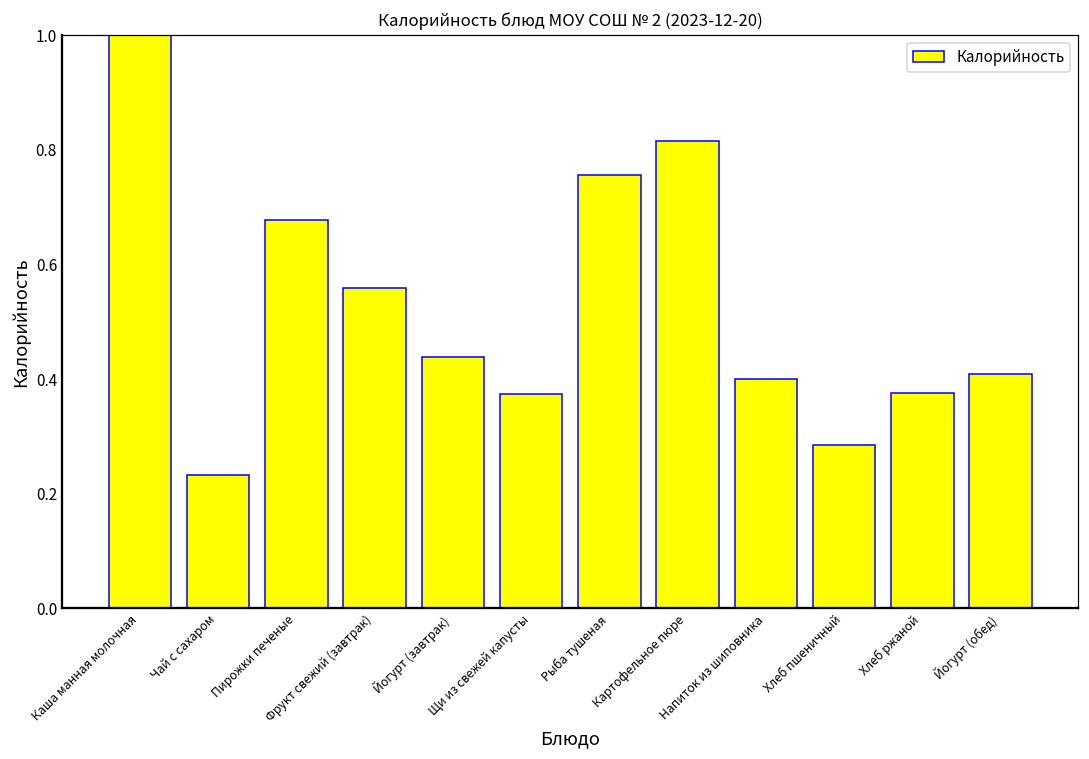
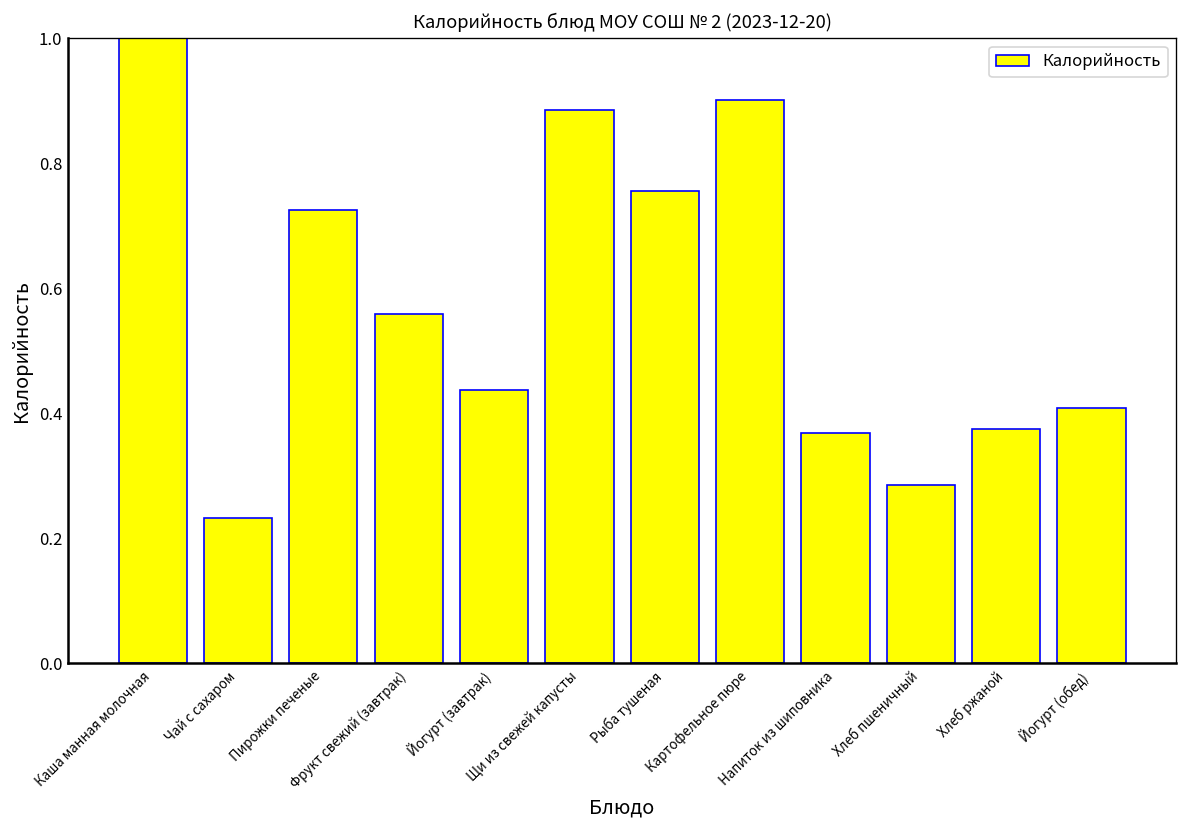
  {
    "Каша манная молочная": 1.00,
    "Чай с сахаром": 0.23,
-   "Пирожки печеные": 0.68,
+   "Пирожки печеные": 0.73,
    "Фрукт свежий (завтрак)": 0.56,
    "Йогурт (завтрак)": 0.44,
-   "Щи из свежей капусты": 0.37,
+   "Щи из свежей капусты": 0.89,
    "Рыба тушеная": 0.76,
-   "Картофельное пюре": 0.82,
-   "Напиток из шиповника": 0.40,
+   "Картофельное пюре": 0.90,
+   "Напиток из шиповника": 0.37,
    "Хлеб пшеничный": 0.29,
    "Хлеб ржаной": 0.38,
    "Йогурт (обед)": 0.41
  }
